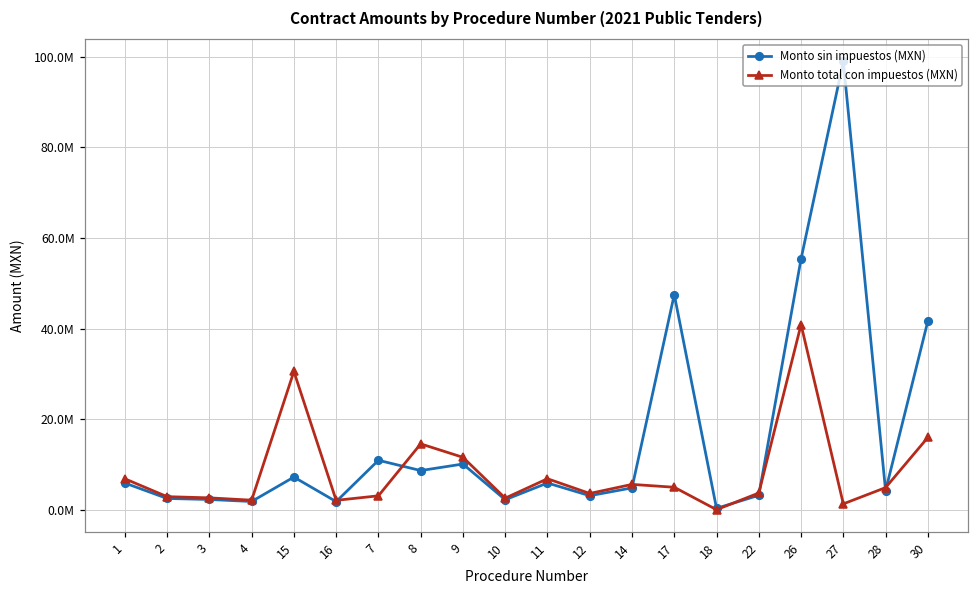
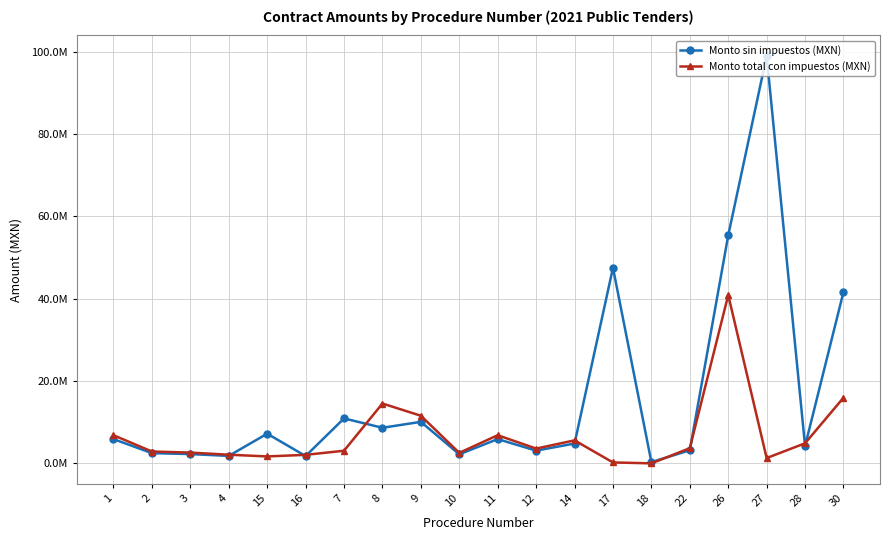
  {
    "Monto sin impuestos (MXN)": {
      "1": 6000000,
      "15": 7000000,
      "7": 11000000,
      "8": 9000000,
      "9": 10000000,
      "11": 6000000,
      "14": 5000000,
      "17": 47000000,
      "26": 55000000,
      "28": 4000000,
      "30": 42000000
    },
    "Monto total con impuestos (MXN)": {
      "1": 7000000,
-     "15": 31000000,
+     "15": 2000000,
      "7": 3000000,
      "8": 15000000,
      "9": 12000000,
      "11": 7000000,
      "14": 6000000,
-     "17": 5000000,
+     "17": 0,
      "26": 41000000,
      "27": 1000000,
      "28": 5000000,
      "30": 16000000
    }
  }
